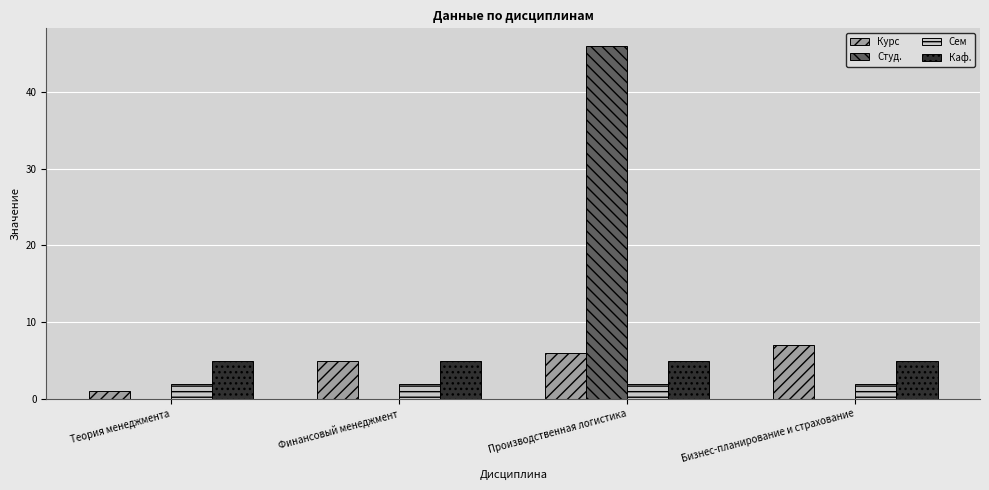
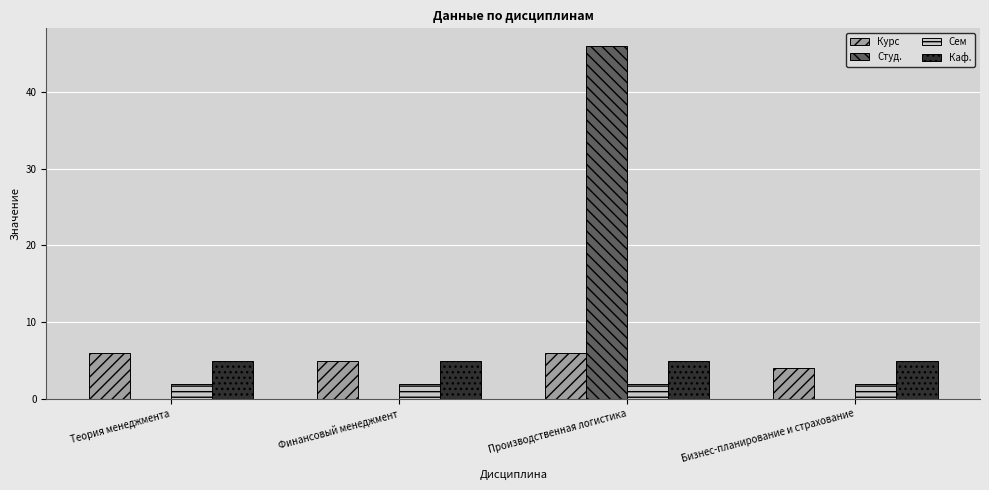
  {
    "Курс": {
-     "Теория менеджмента": 1,
+     "Теория менеджмента": 6,
      "Финансовый менеджмент": 5,
      "Производственная логистика": 6,
-     "Бизнес-планирование и страхование": 7
+     "Бизнес-планирование и страхование": 4
    },
    "Студ.": {
      "Теория менеджмента": 0,
      "Финансовый менеджмент": 0,
      "Производственная логистика": 46,
      "Бизнес-планирование и страхование": 0
    },
    "Сем": {
      "Теория менеджмента": 2,
      "Финансовый менеджмент": 2,
      "Производственная логистика": 2,
      "Бизнес-планирование и страхование": 2
    },
    "Каф.": {
      "Теория менеджмента": 5,
      "Финансовый менеджмент": 5,
      "Производственная логистика": 5,
      "Бизнес-планирование и страхование": 5
    }
  }
